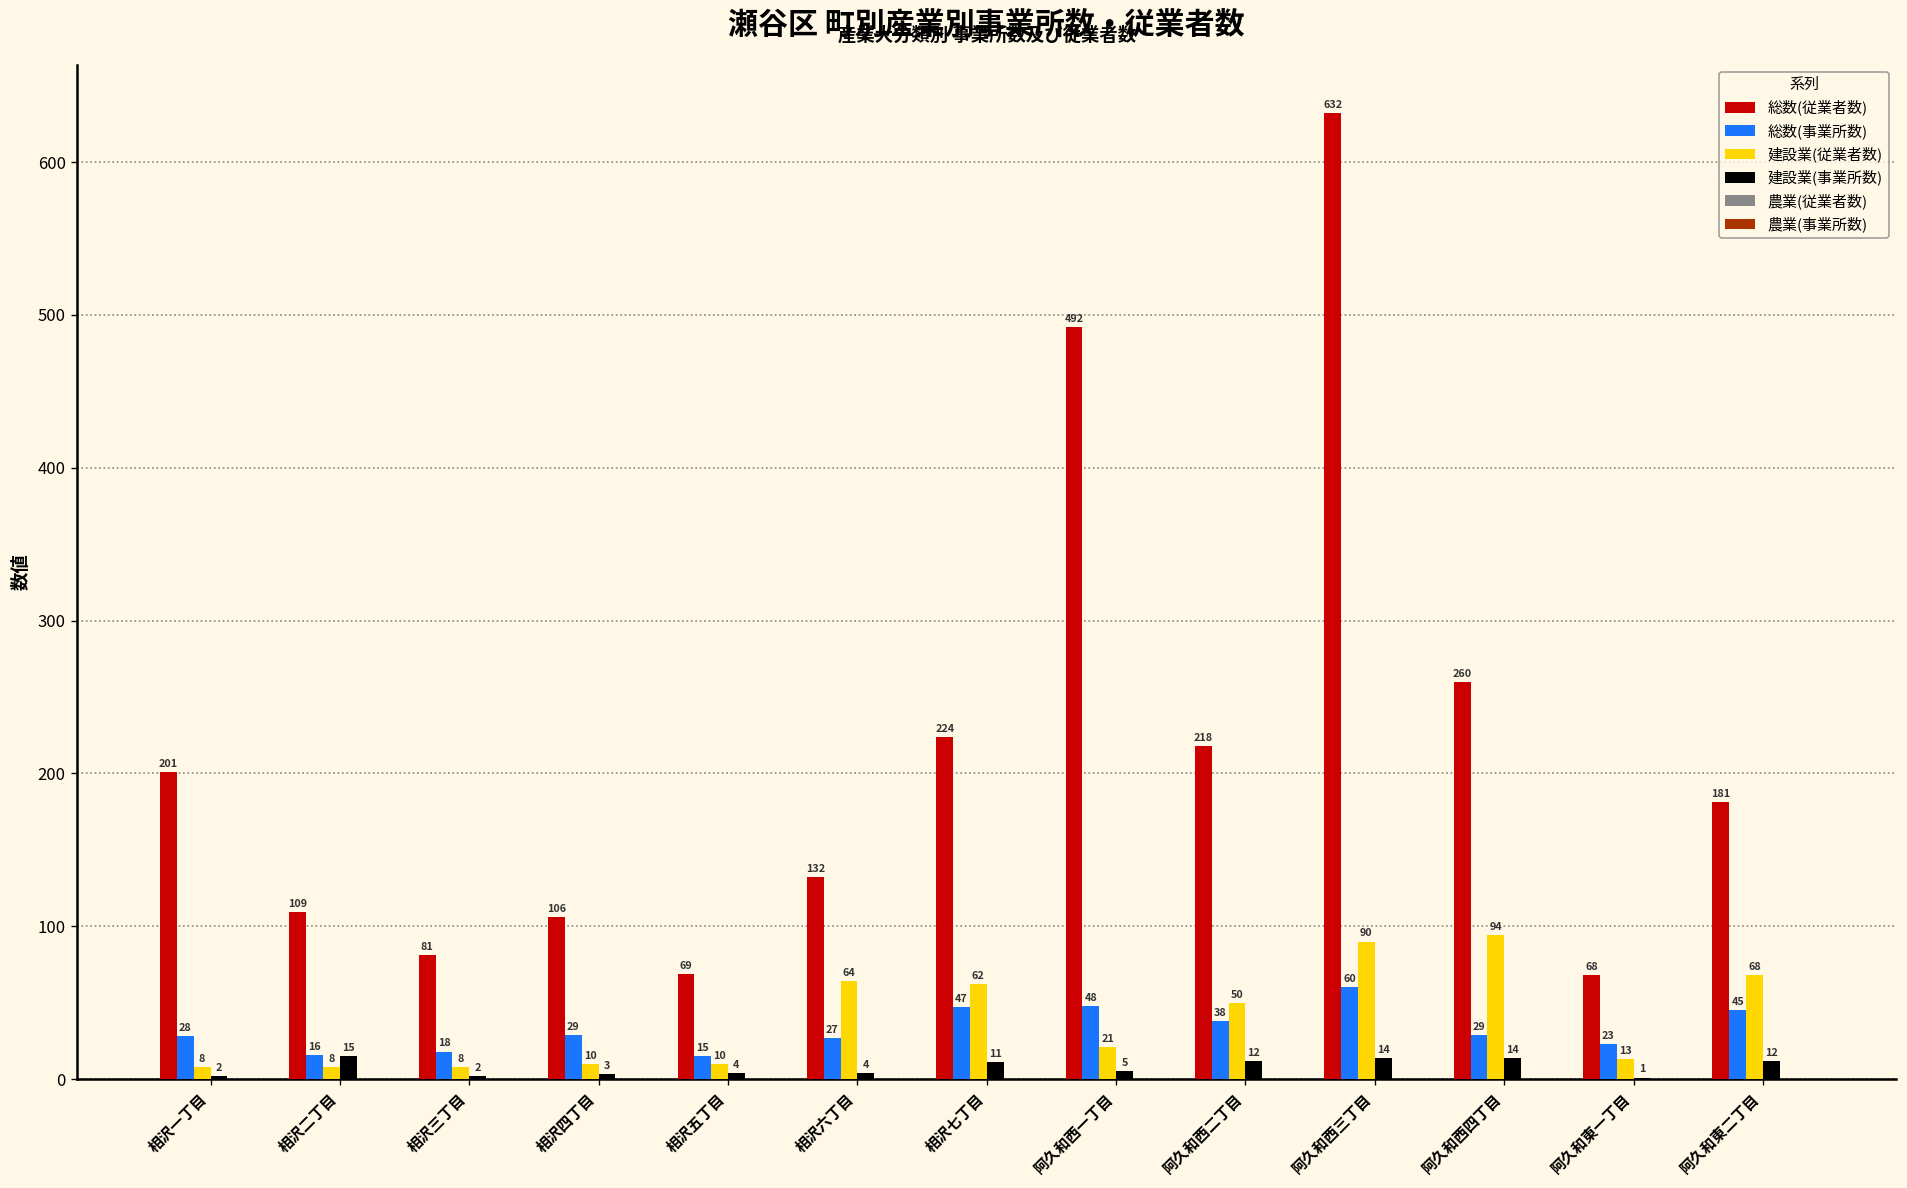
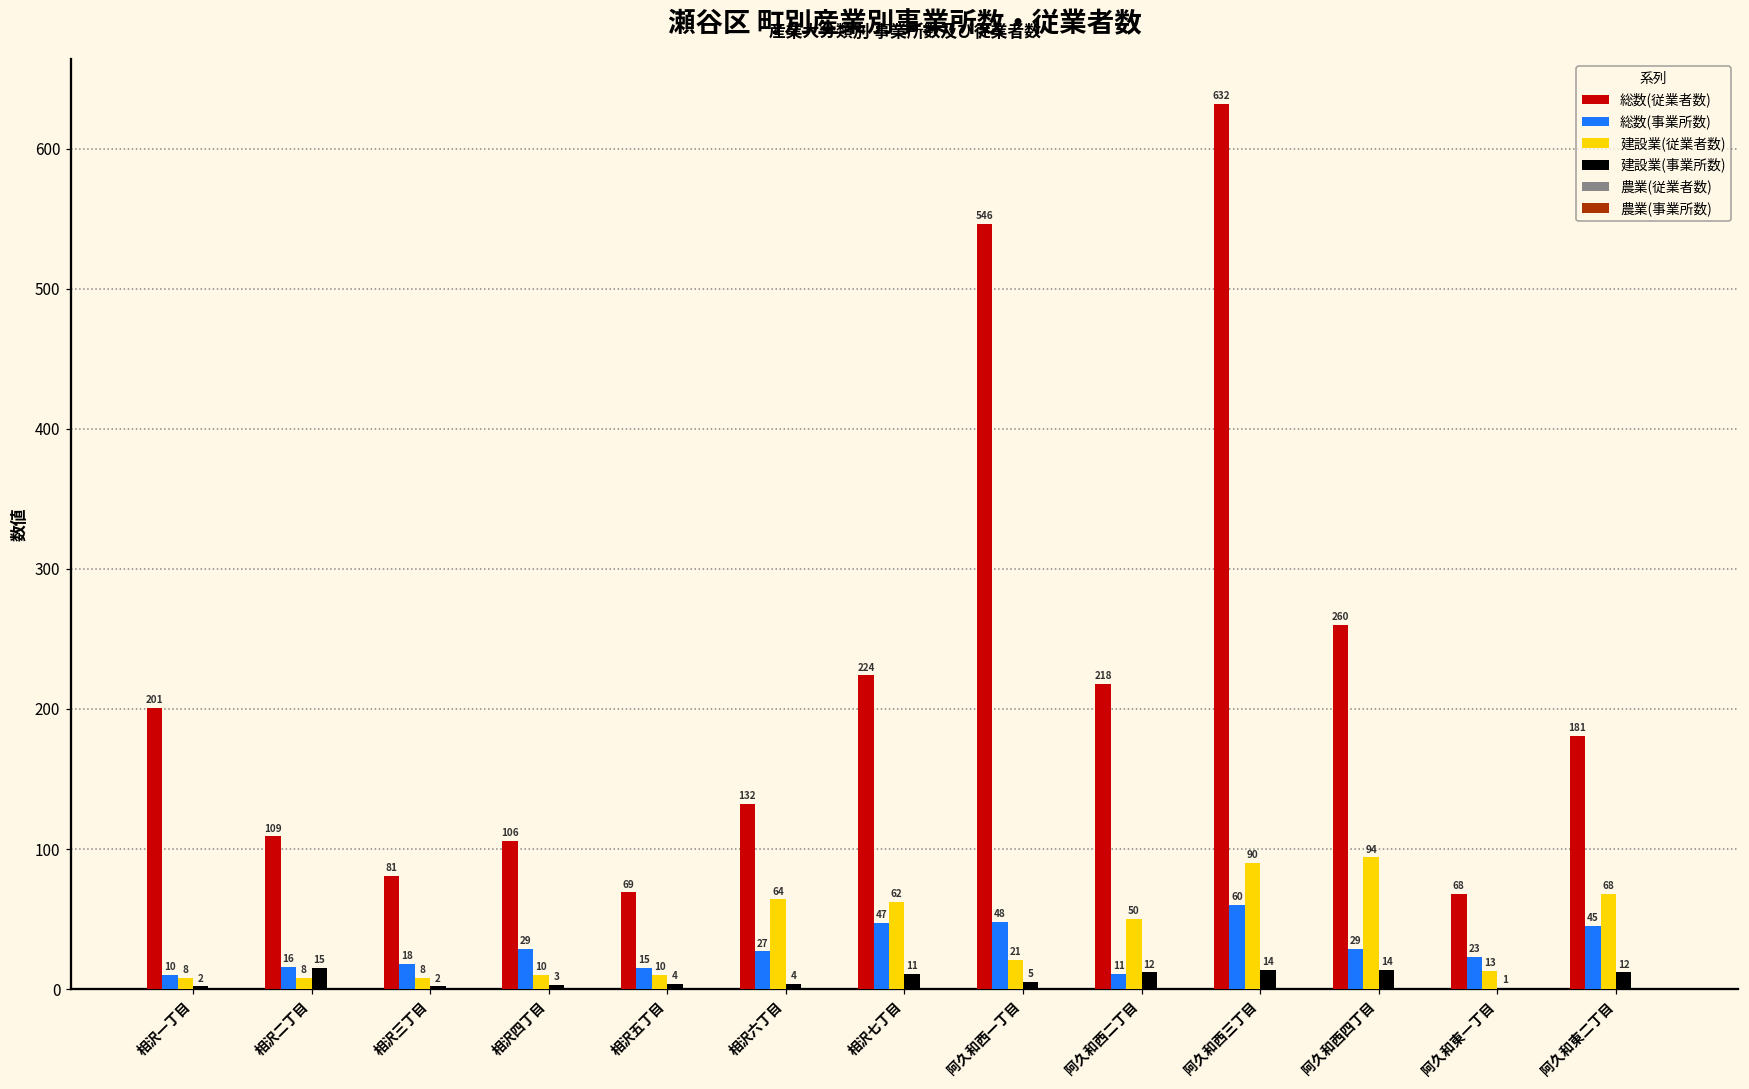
  {
    "総数(従業者数)": {
      "相沢一丁目": 201,
      "相沢二丁目": 109,
      "相沢三丁目": 81,
      "相沢四丁目": 106,
      "相沢五丁目": 69,
      "相沢六丁目": 132,
      "相沢七丁目": 224,
-     "阿久和西一丁目": 492,
+     "阿久和西一丁目": 546,
      "阿久和西二丁目": 218,
      "阿久和西三丁目": 632,
      "阿久和西四丁目": 260,
      "阿久和東一丁目": 68,
      "阿久和東二丁目": 181
    },
    "総数(事業所数)": {
-     "相沢一丁目": 28,
+     "相沢一丁目": 10,
      "相沢二丁目": 16,
      "相沢三丁目": 18,
      "相沢四丁目": 29,
      "相沢五丁目": 15,
      "相沢六丁目": 27,
      "相沢七丁目": 47,
      "阿久和西一丁目": 48,
-     "阿久和西二丁目": 38,
+     "阿久和西二丁目": 11,
      "阿久和西三丁目": 60,
      "阿久和西四丁目": 29,
      "阿久和東一丁目": 23,
      "阿久和東二丁目": 45
    },
    "建設業(従業者数)": {
      "相沢一丁目": 8,
      "相沢二丁目": 8,
      "相沢三丁目": 8,
      "相沢四丁目": 10,
      "相沢五丁目": 10,
      "相沢六丁目": 64,
      "相沢七丁目": 62,
      "阿久和西一丁目": 21,
      "阿久和西二丁目": 50,
      "阿久和西三丁目": 90,
      "阿久和西四丁目": 94,
      "阿久和東一丁目": 13,
      "阿久和東二丁目": 68
    },
    "建設業(事業所数)": {
      "相沢一丁目": 2,
      "相沢二丁目": 15,
      "相沢三丁目": 2,
      "相沢四丁目": 3,
      "相沢五丁目": 4,
      "相沢六丁目": 4,
      "相沢七丁目": 11,
      "阿久和西一丁目": 5,
      "阿久和西二丁目": 12,
      "阿久和西三丁目": 14,
      "阿久和西四丁目": 14,
      "阿久和東一丁目": 1,
      "阿久和東二丁目": 12
    },
    "農業(従業者数)": {
      "相沢一丁目": 0,
      "相沢二丁目": 0,
      "相沢三丁目": 0,
      "相沢四丁目": 0,
      "相沢五丁目": 0,
      "相沢六丁目": 0,
      "相沢七丁目": 0,
      "阿久和西一丁目": 0,
      "阿久和西二丁目": 0,
      "阿久和西三丁目": 0,
      "阿久和西四丁目": 0,
      "阿久和東一丁目": 0,
      "阿久和東二丁目": 0
    },
    "農業(事業所数)": {
      "相沢一丁目": 0,
      "相沢二丁目": 0,
      "相沢三丁目": 0,
      "相沢四丁目": 0,
      "相沢五丁目": 0,
      "相沢六丁目": 0,
      "相沢七丁目": 0,
      "阿久和西一丁目": 0,
      "阿久和西二丁目": 0,
      "阿久和西三丁目": 0,
      "阿久和西四丁目": 0,
      "阿久和東一丁目": 0,
      "阿久和東二丁目": 0
    }
  }
